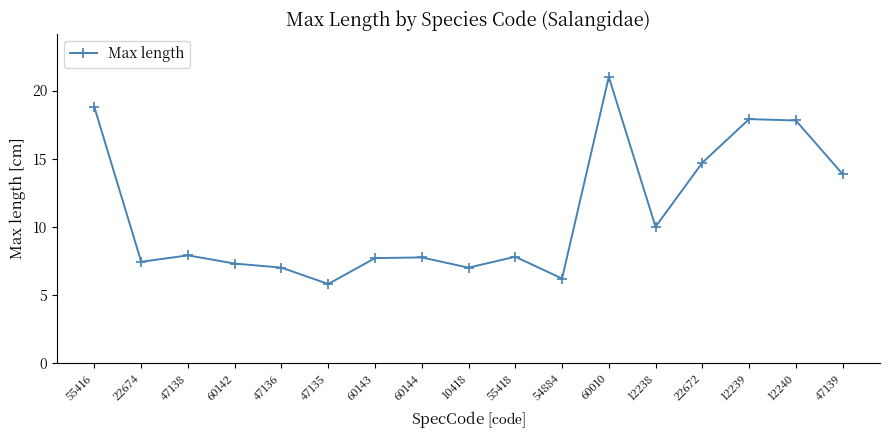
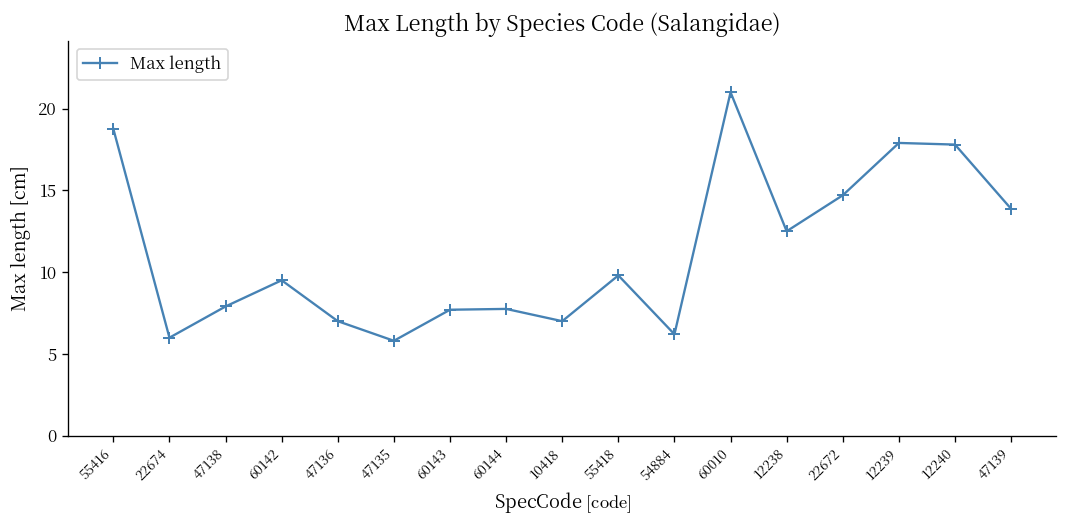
  {
    "55416": 18.8,
-   "22674": 7.4,
+   "22674": 6.0,
    "47138": 7.9,
-   "60142": 7.3,
+   "60142": 9.5,
    "47136": 7.0,
    "47135": 5.8,
    "60143": 7.7,
    "60144": 7.8,
    "10418": 7.0,
-   "55418": 7.8,
+   "55418": 9.8,
    "54884": 6.2,
    "60010": 21.0,
-   "12238": 10.0,
+   "12238": 12.5,
    "22672": 14.7,
    "12239": 17.9,
    "12240": 17.8,
    "47139": 13.9
  }
